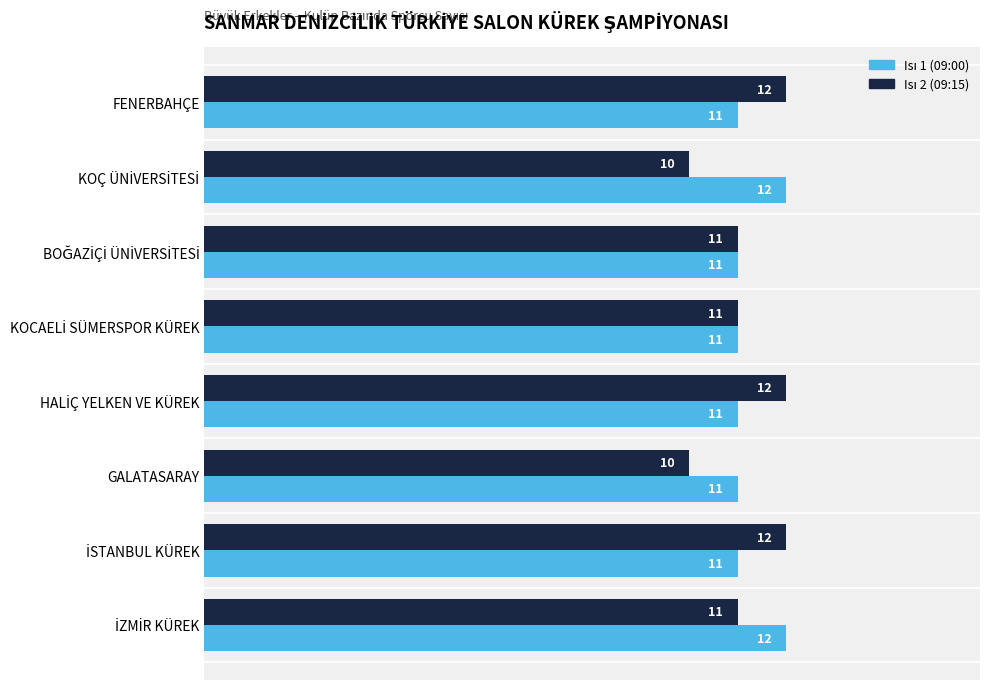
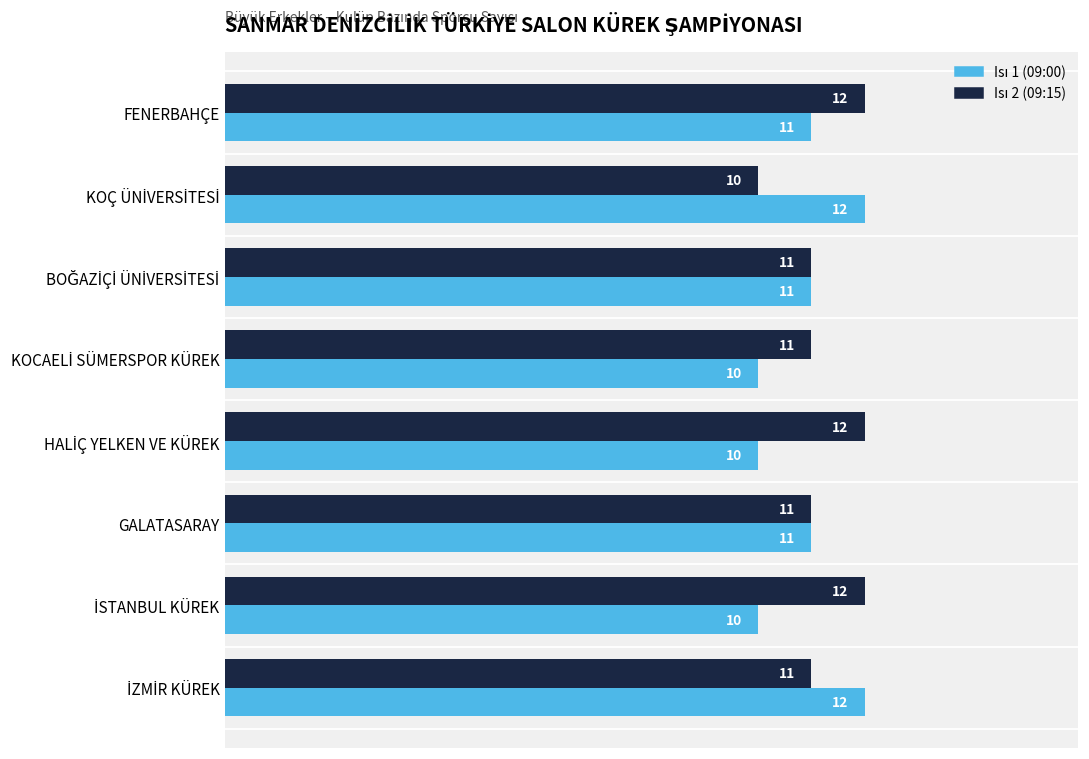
  {
    "Isı 1 (09:00)": {
      "FENERBAHÇE": 11,
      "KOÇ ÜNİVERSİTESİ": 12,
      "BOĞAZİÇİ ÜNİVERSİTESİ": 11,
-     "KOCAELİ SÜMERSPOR KÜREK": 11,
-     "HALİÇ YELKEN VE KÜREK": 11,
+     "KOCAELİ SÜMERSPOR KÜREK": 10,
+     "HALİÇ YELKEN VE KÜREK": 10,
      "GALATASARAY": 11,
-     "İSTANBUL KÜREK": 11,
+     "İSTANBUL KÜREK": 10,
      "İZMİR KÜREK": 12
    },
    "Isı 2 (09:15)": {
      "FENERBAHÇE": 12,
      "KOÇ ÜNİVERSİTESİ": 10,
      "BOĞAZİÇİ ÜNİVERSİTESİ": 11,
      "KOCAELİ SÜMERSPOR KÜREK": 11,
      "HALİÇ YELKEN VE KÜREK": 12,
-     "GALATASARAY": 10,
+     "GALATASARAY": 11,
      "İSTANBUL KÜREK": 12,
      "İZMİR KÜREK": 11
    }
  }
